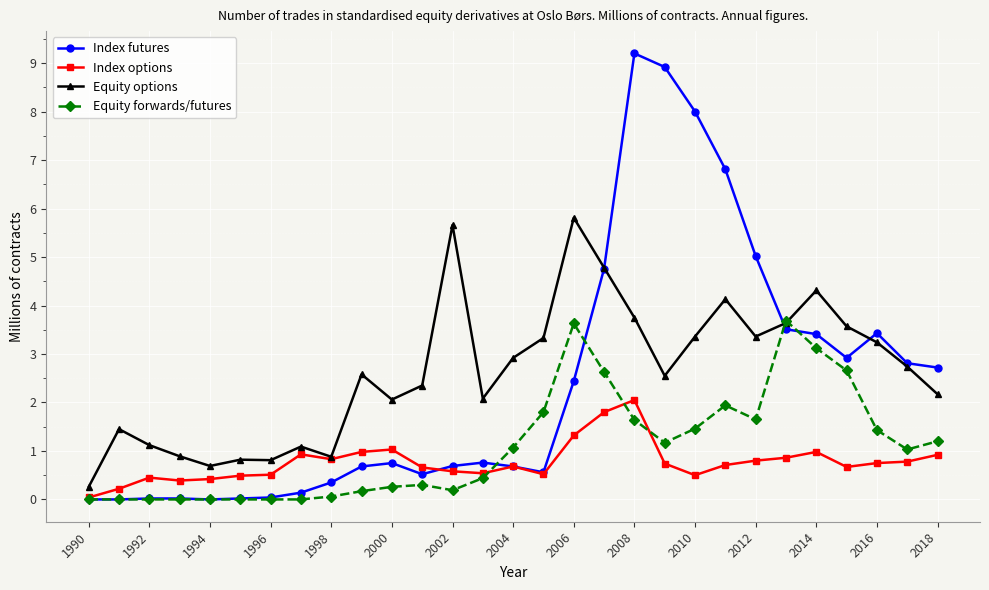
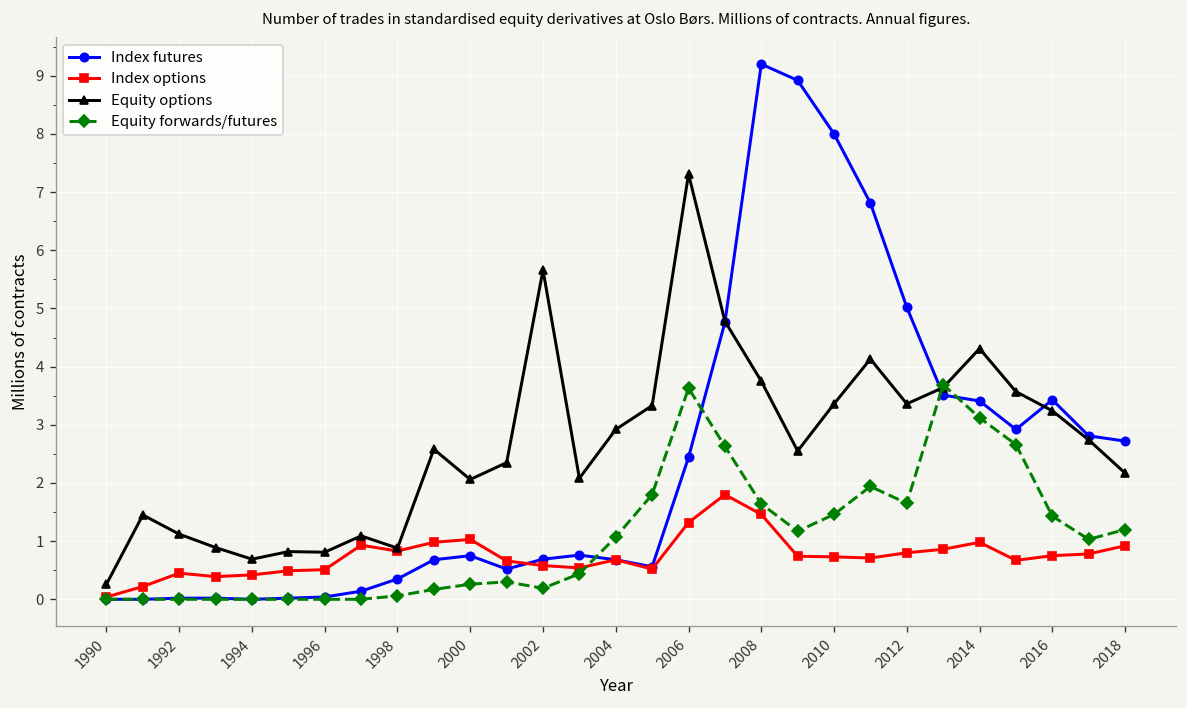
  {
    "Index futures": {
      "1998": 0.4,
      "2000": 0.8,
      "2002": 0.7,
      "2006": 2.4,
      "2008": 9.2,
      "2010": 8.0,
      "2012": 5.0,
      "2014": 3.4,
      "2016": 3.4,
      "2018": 2.7
    },
    "Index options": {
      "1992": 0.5,
      "1994": 0.4,
      "1996": 0.5,
      "2000": 1.0,
      "2002": 0.6,
      "2006": 1.3,
-     "2008": 2.1,
-     "2010": 0.5,
+     "2008": 1.5,
+     "2010": 0.7,
      "2012": 0.8,
      "2014": 1.0,
      "2016": 0.8,
      "2018": 0.9
    },
    "Equity options": {
      "1990": 0.3,
      "1992": 1.1,
      "1994": 0.7,
      "1996": 0.8,
      "2000": 2.1,
      "2002": 5.7,
      "2004": 2.9,
-     "2006": 5.8,
+     "2006": 7.3,
      "2008": 3.8,
      "2010": 3.4,
      "2012": 3.4,
      "2014": 4.3,
      "2016": 3.2,
      "2018": 2.2
    },
    "Equity forwards/futures": {
      "1998": 0.1,
      "2000": 0.3,
      "2002": 0.2,
      "2004": 1.1,
      "2006": 3.6,
      "2008": 1.6,
      "2010": 1.5,
      "2012": 1.7,
      "2014": 3.1,
      "2016": 1.4,
      "2018": 1.2
    }
  }
